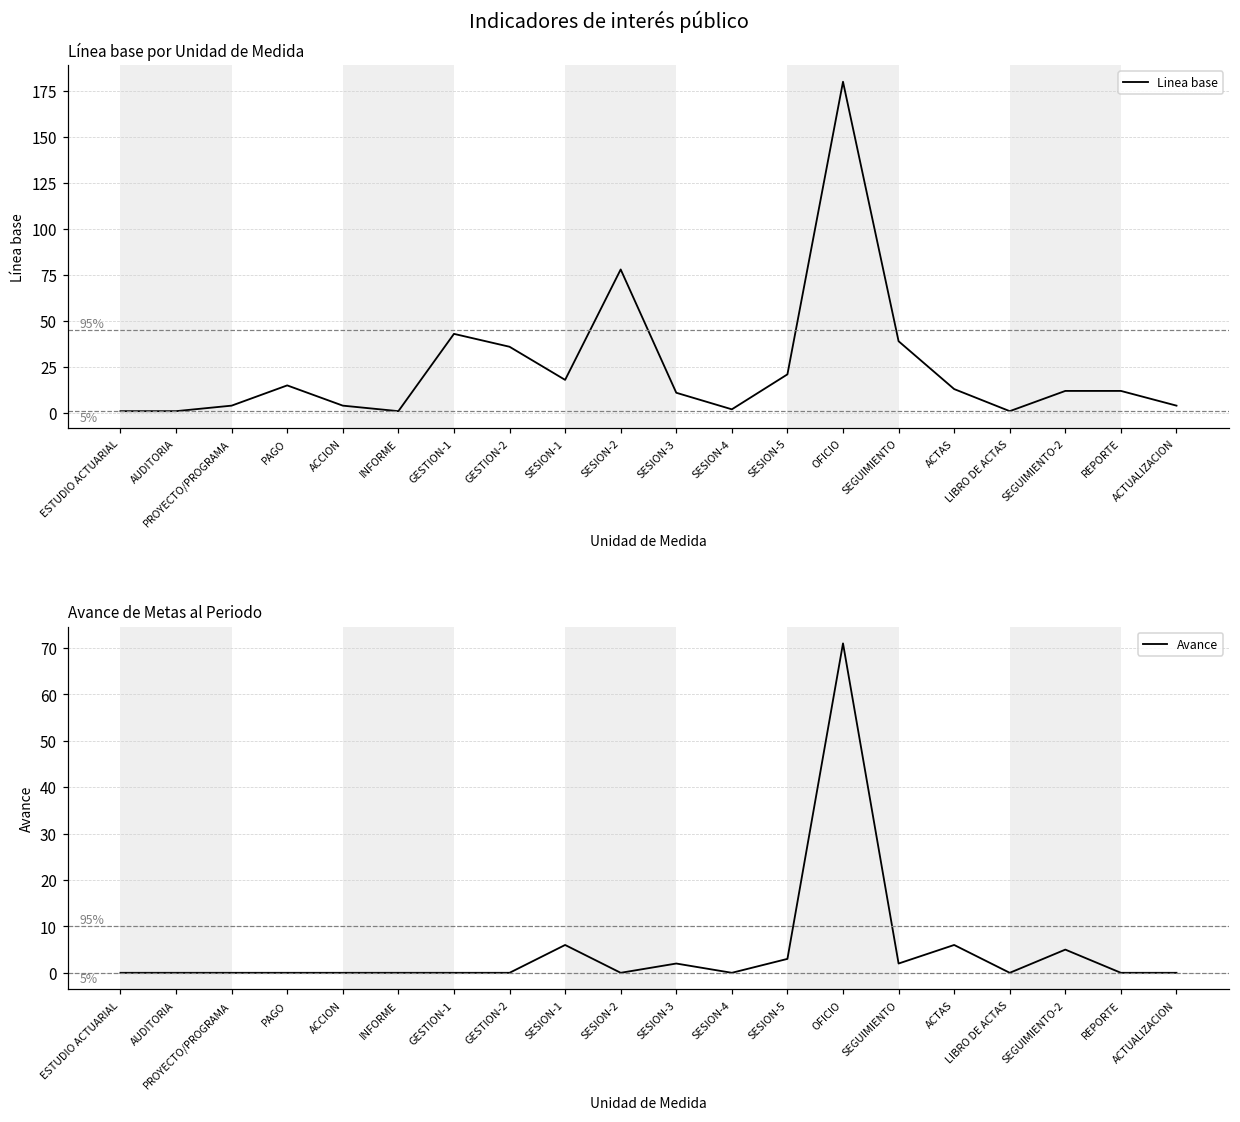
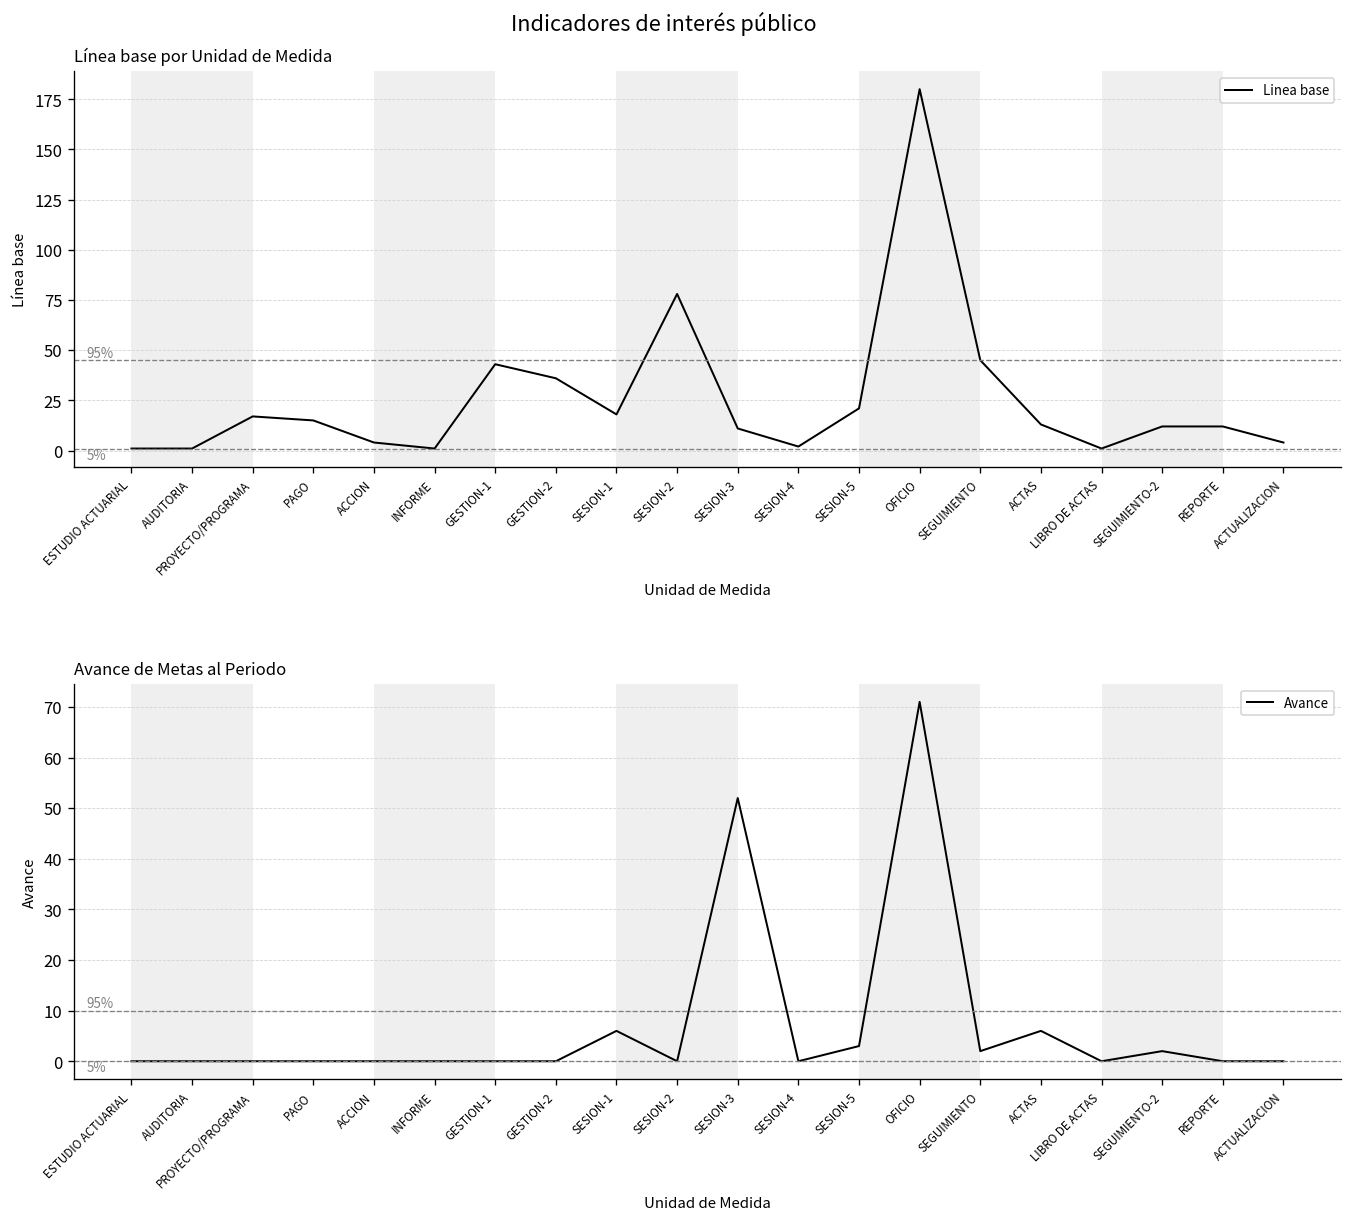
  {
    "Línea base por Unidad de Medida": {
      "AUDITORIA": 1,
-     "PROYECTO/PROGRAMA": 4,
+     "PROYECTO/PROGRAMA": 17,
      "PAGO": 15,
      "ACCION": 4,
      "INFORME": 1,
      "GESTION-1": 43,
      "GESTION-2": 36,
      "SESION-1": 18,
      "SESION-2": 78,
      "SESION-3": 11,
      "SESION-4": 2,
      "SESION-5": 21,
      "OFICIO": 180,
-     "SEGUIMIENTO": 39,
+     "SEGUIMIENTO": 45,
      "ACTAS": 13,
      "LIBRO DE ACTAS": 1,
      "SEGUIMIENTO-2": 12,
      "REPORTE": 12,
      "ACTUALIZACION": 4
    },
    "Avance de Metas al Periodo": {
      "AUDITORIA": 0,
      "PROYECTO/PROGRAMA": 0,
      "PAGO": 0,
      "ACCION": 0,
      "INFORME": 0,
      "GESTION-1": 0,
      "GESTION-2": 0,
      "SESION-1": 6,
      "SESION-2": 0,
-     "SESION-3": 2,
+     "SESION-3": 52,
      "SESION-4": 0,
      "SESION-5": 3,
      "OFICIO": 71,
      "SEGUIMIENTO": 2,
      "ACTAS": 6,
      "LIBRO DE ACTAS": 0,
-     "SEGUIMIENTO-2": 5,
+     "SEGUIMIENTO-2": 2,
      "REPORTE": 0,
      "ACTUALIZACION": 0
    }
  }
